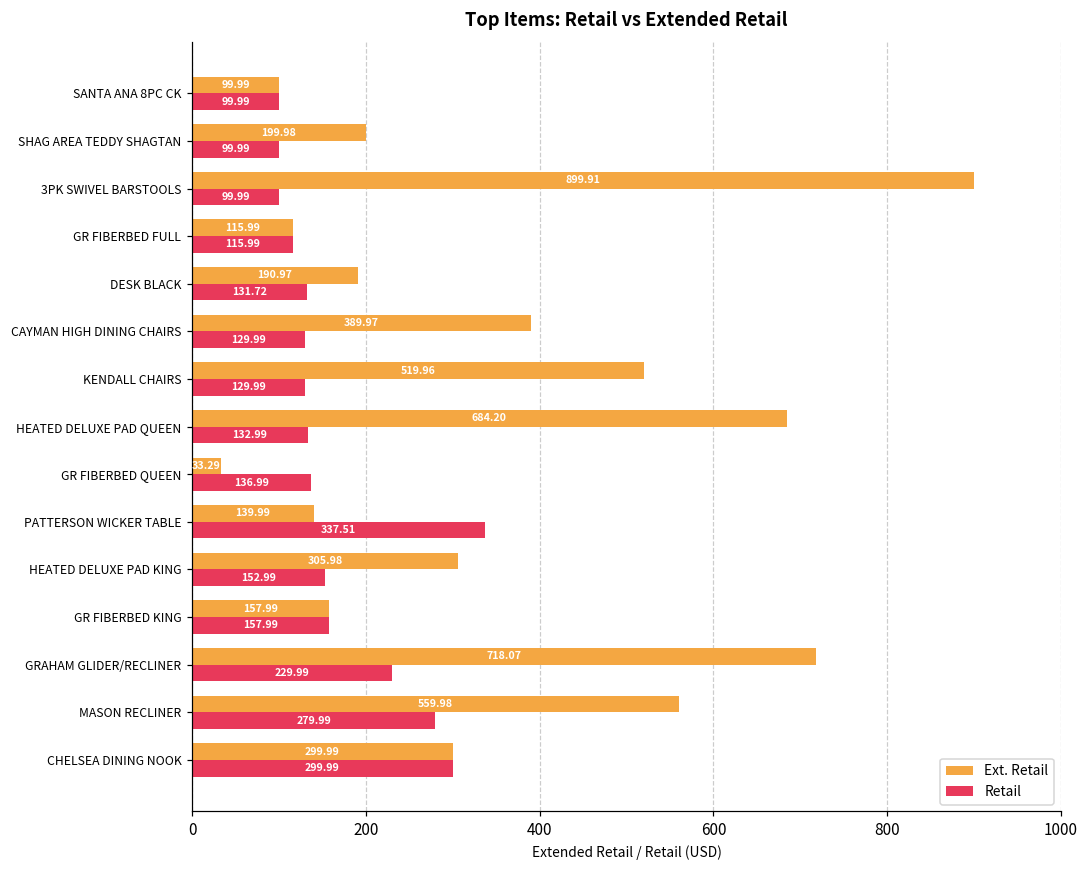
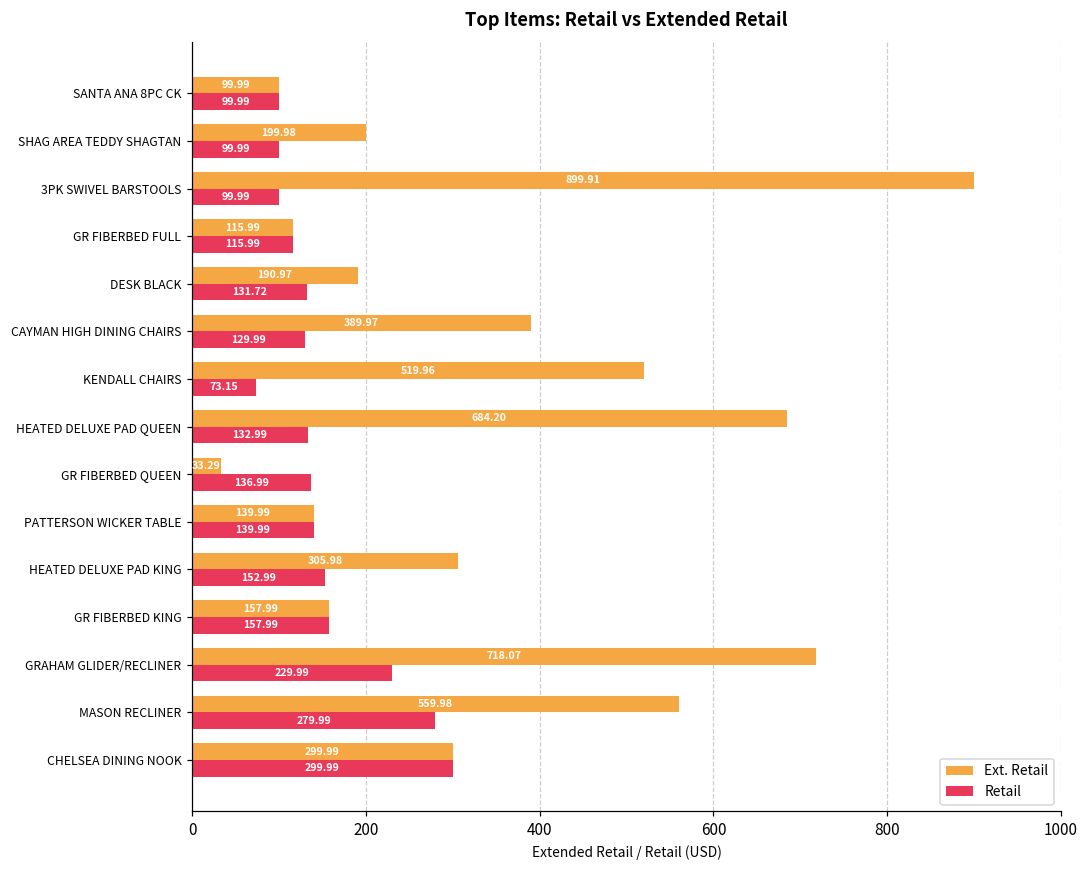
  {
    "Ext. Retail": {
      "SANTA ANA 8PC CK": 99.99,
      "SHAG AREA TEDDY SHAGTAN": 199.98,
      "3PK SWIVEL BARSTOOLS": 899.91,
      "GR FIBERBED FULL": 115.99,
      "DESK BLACK": 190.97,
      "CAYMAN HIGH DINING CHAIRS": 389.97,
      "KENDALL CHAIRS": 519.96,
      "HEATED DELUXE PAD QUEEN": 684.20,
      "GR FIBERBED QUEEN": 33.29,
      "PATTERSON WICKER TABLE": 139.99,
      "HEATED DELUXE PAD KING": 305.98,
      "GR FIBERBED KING": 157.99,
      "GRAHAM GLIDER/RECLINER": 718.07,
      "MASON RECLINER": 559.98,
      "CHELSEA DINING NOOK": 299.99
    },
    "Retail": {
      "SANTA ANA 8PC CK": 99.99,
      "SHAG AREA TEDDY SHAGTAN": 99.99,
      "3PK SWIVEL BARSTOOLS": 99.99,
      "GR FIBERBED FULL": 115.99,
      "DESK BLACK": 131.72,
      "CAYMAN HIGH DINING CHAIRS": 129.99,
-     "KENDALL CHAIRS": 129.99,
+     "KENDALL CHAIRS": 73.15,
      "HEATED DELUXE PAD QUEEN": 132.99,
      "GR FIBERBED QUEEN": 136.99,
-     "PATTERSON WICKER TABLE": 337.51,
+     "PATTERSON WICKER TABLE": 139.99,
      "HEATED DELUXE PAD KING": 152.99,
      "GR FIBERBED KING": 157.99,
      "GRAHAM GLIDER/RECLINER": 229.99,
      "MASON RECLINER": 279.99,
      "CHELSEA DINING NOOK": 299.99
    }
  }
